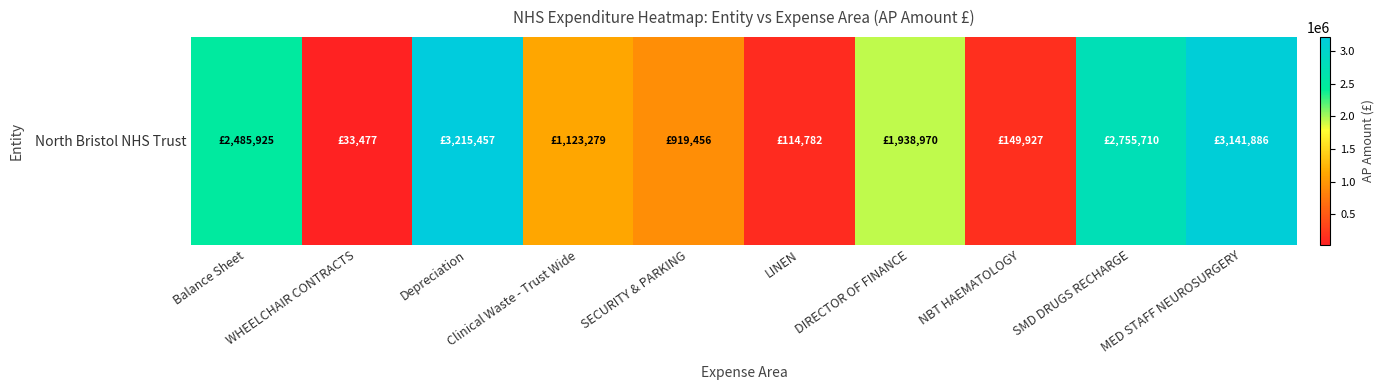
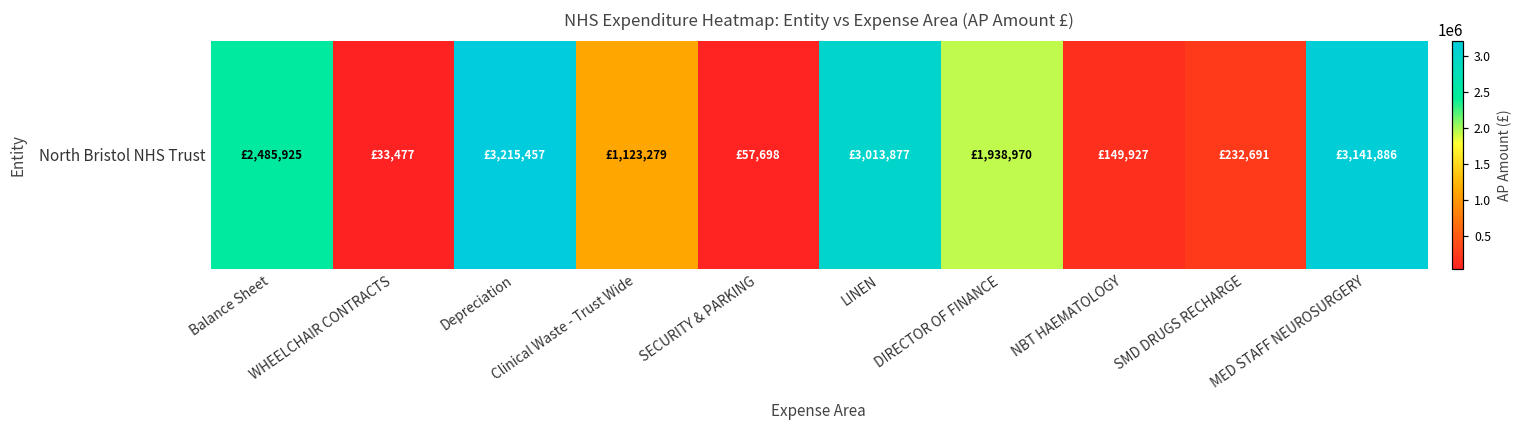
  {
    "North Bristol NHS Trust": {
      "Balance Sheet": "£2,485,925",
      "WHEELCHAIR CONTRACTS": "£33,477",
      "Depreciation": "£3,215,457",
      "Clinical Waste - Trust Wide": "£1,123,279",
-     "SECURITY & PARKING": "£919,456",
-     "LINEN": "£114,782",
+     "SECURITY & PARKING": "£57,698",
+     "LINEN": "£3,013,877",
      "DIRECTOR OF FINANCE": "£1,938,970",
      "NBT HAEMATOLOGY": "£149,927",
-     "SMD DRUGS RECHARGE": "£2,755,710",
+     "SMD DRUGS RECHARGE": "£232,691",
      "MED STAFF NEUROSURGERY": "£3,141,886"
    }
  }
